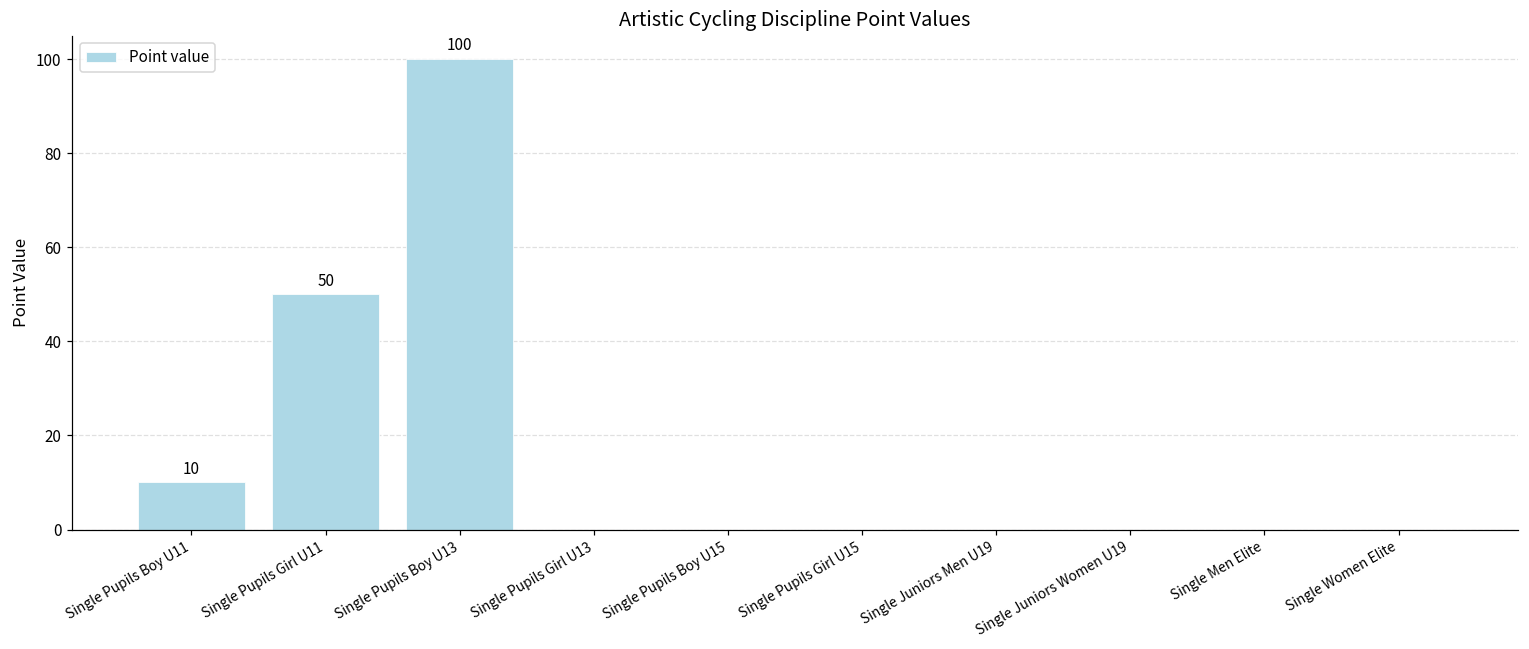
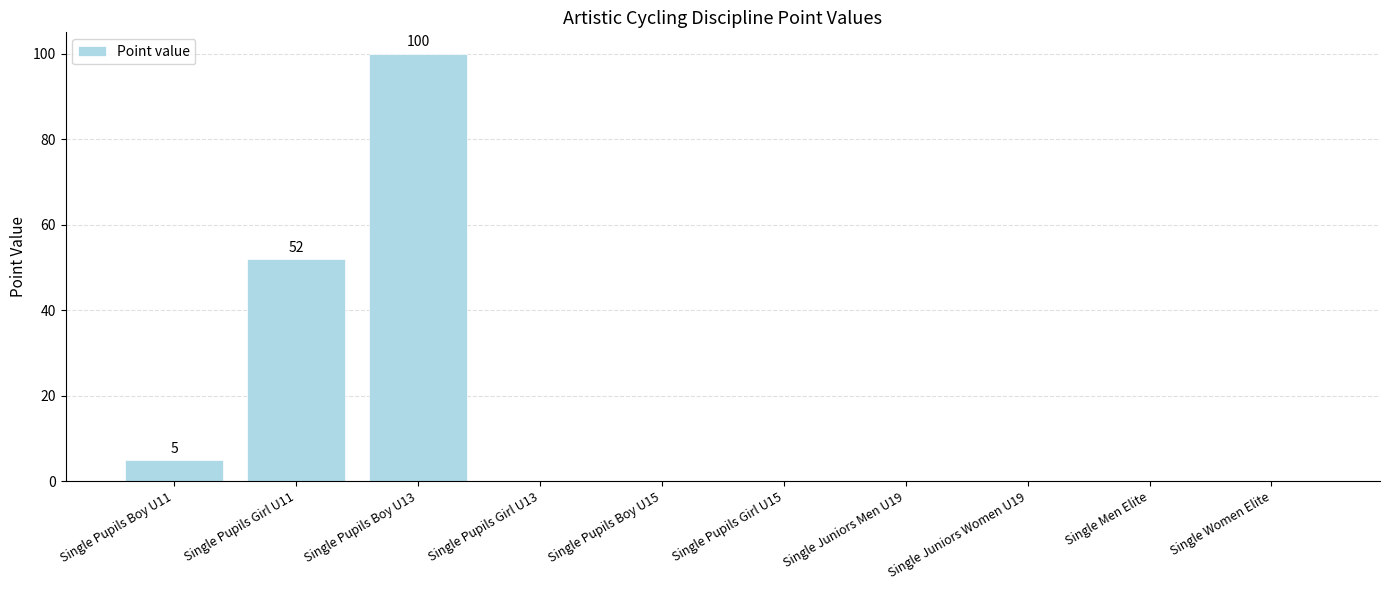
  {
-   "Single Pupils Boy U11": 10,
-   "Single Pupils Girl U11": 50,
+   "Single Pupils Boy U11": 5,
+   "Single Pupils Girl U11": 52,
    "Single Pupils Boy U13": 100
  }
